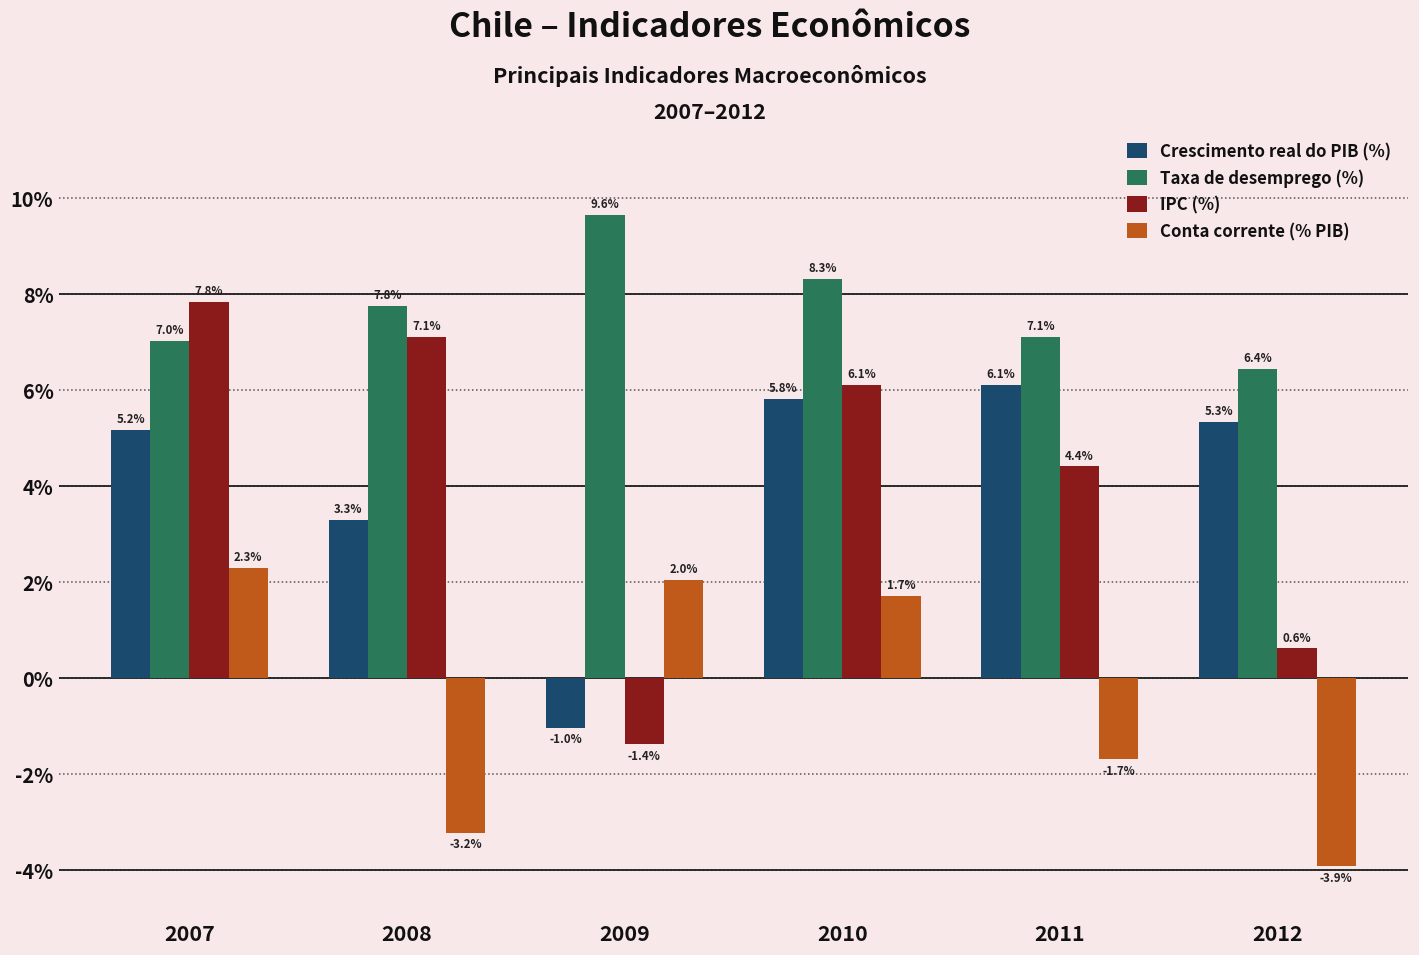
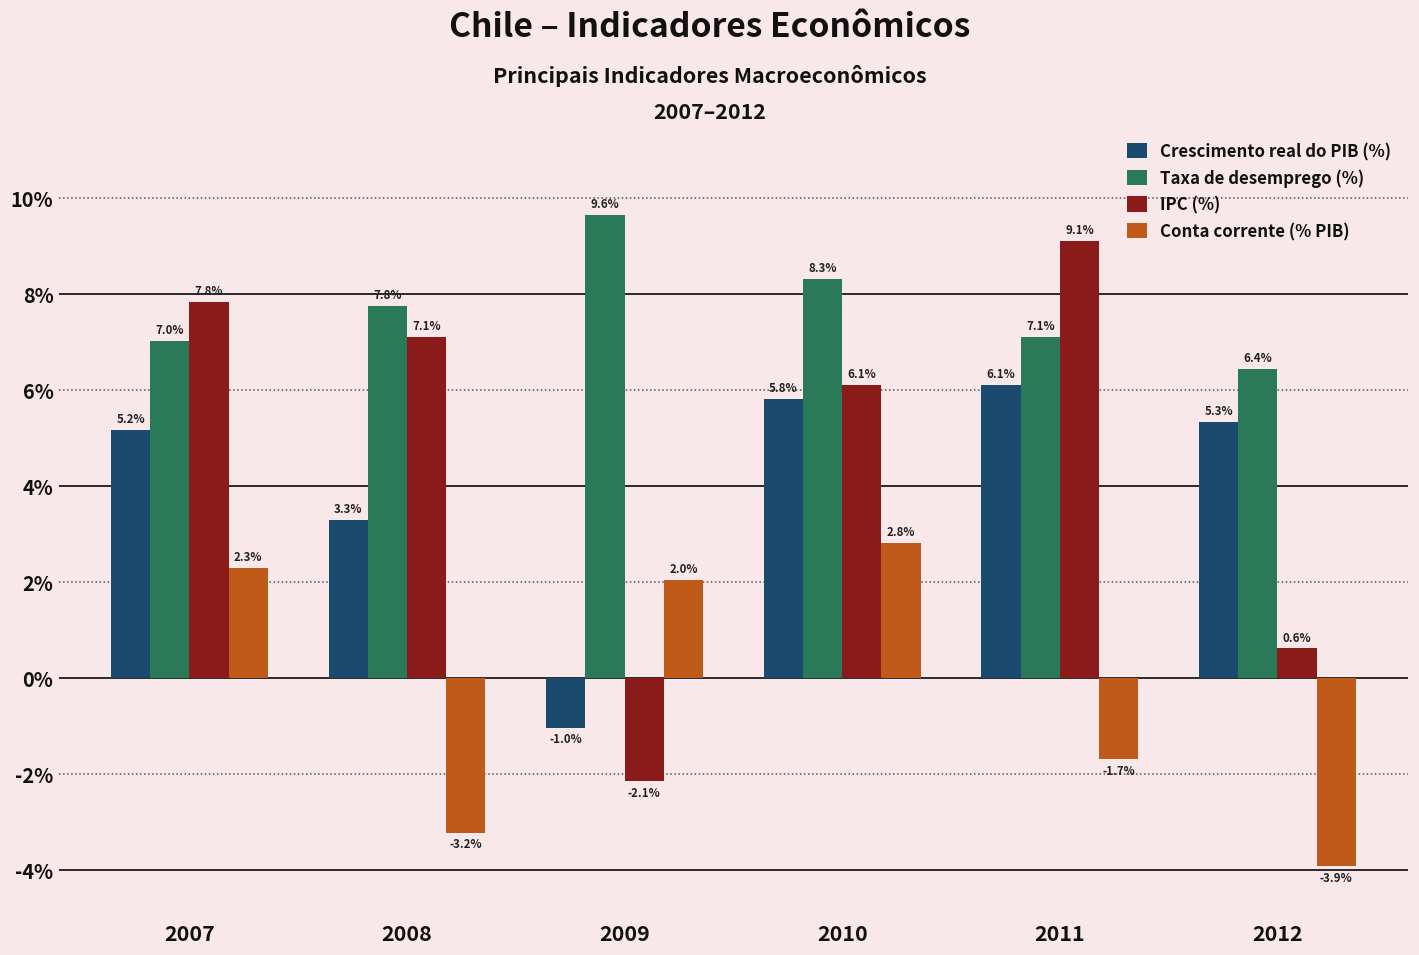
  {
    "IPC (%)": {
      "2007": "7.8%",
      "2008": "7.1%",
-     "2009": "-1.4%",
+     "2009": "-2.1%",
      "2010": "6.1%",
-     "2011": "4.4%",
+     "2011": "9.1%",
      "2012": "0.6%"
    },
    "Conta corrente (% PIB)": {
      "2007": "2.3%",
      "2008": "-3.2%",
      "2009": "2.0%",
-     "2010": "1.7%",
+     "2010": "2.8%",
      "2011": "-1.7%",
      "2012": "-3.9%"
    }
  }
